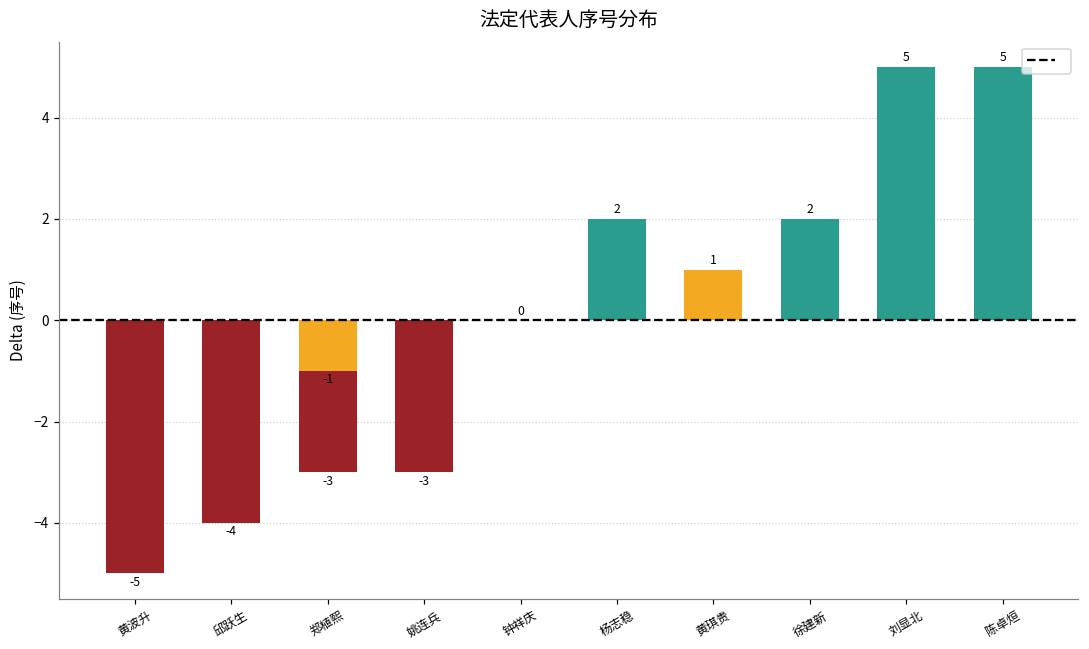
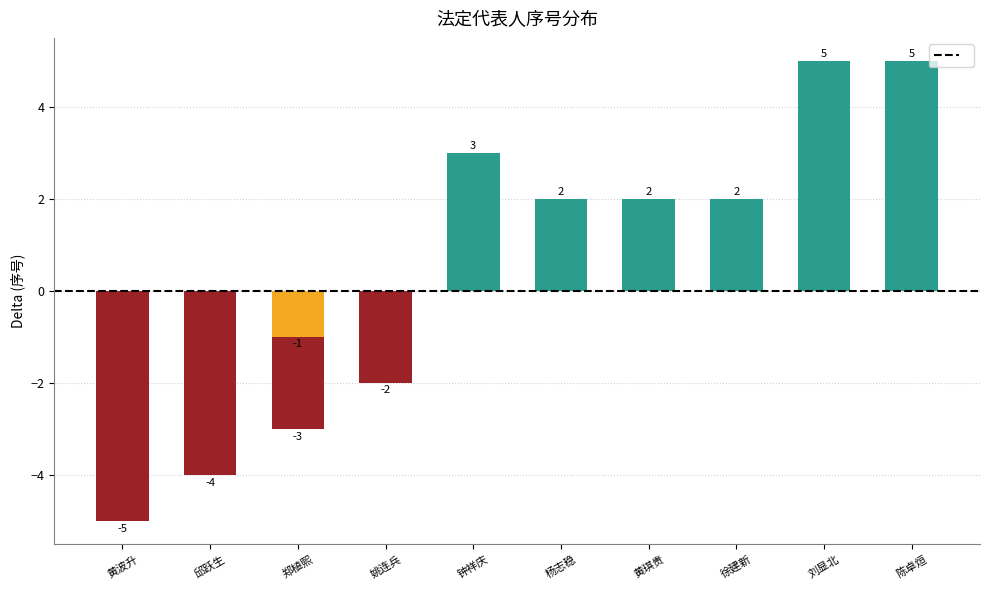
  {
    "黄波升": -5,
    "邱跃生": -4,
-   "姚连兵": -3,
-   "钟祥庆": 0,
+   "姚连兵": -2,
+   "钟祥庆": 3,
    "杨志稳": 2,
-   "黄琪贵": 1,
+   "黄琪贵": 2,
    "徐建新": 2,
    "刘显北": 5,
    "陈卓烜": 5
  }
